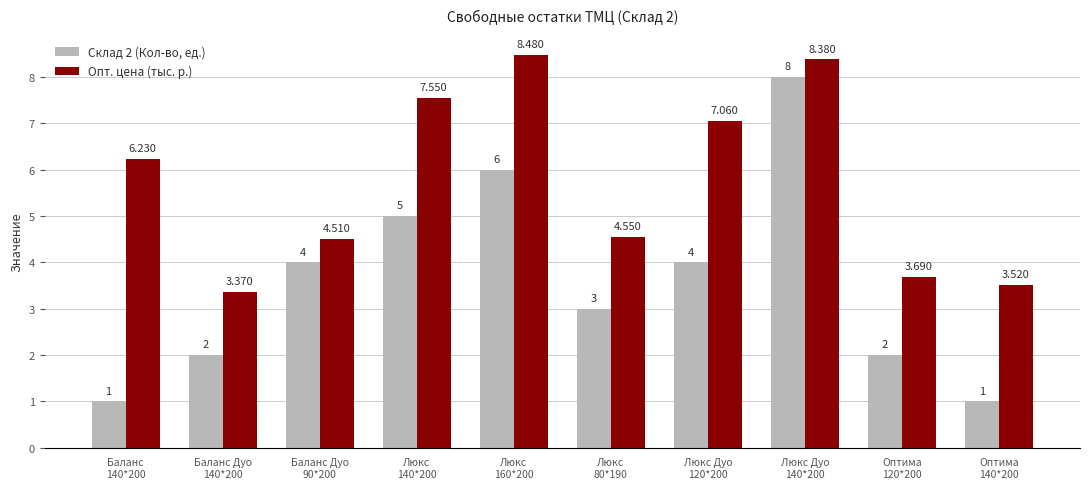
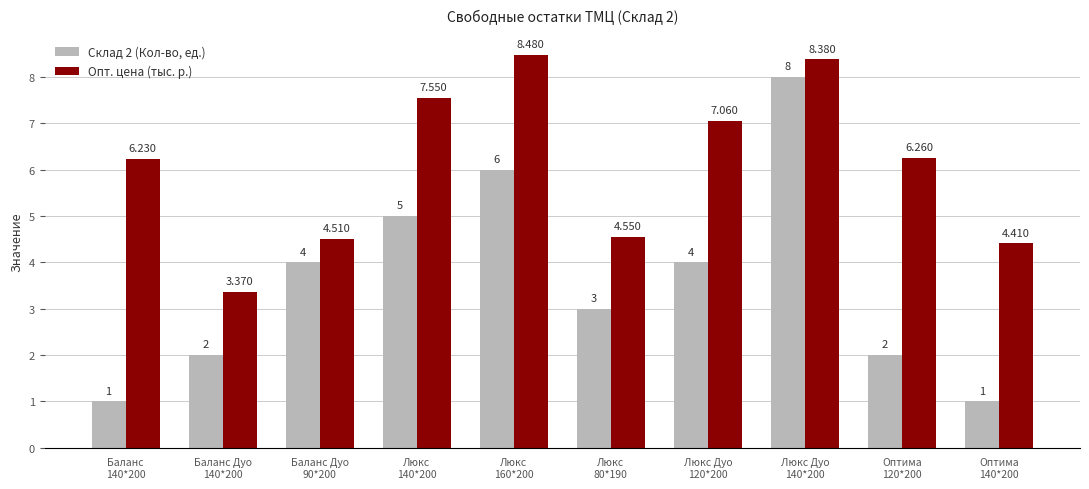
  {
    "Склад 2 (Кол-во, ед.)": {
      "Баланс 140*200": 1,
      "Баланс Дуо 140*200": 2,
      "Баланс Дуо 90*200": 4,
      "Люкс 140*200": 5,
      "Люкс 160*200": 6,
      "Люкс 80*190": 3,
      "Люкс Дуо 120*200": 4,
      "Люкс Дуо 140*200": 8,
      "Оптима 120*200": 2,
      "Оптима 140*200": 1
    },
    "Опт. цена (тыс. р.)": {
      "Баланс 140*200": 6.230,
      "Баланс Дуо 140*200": 3.370,
      "Баланс Дуо 90*200": 4.510,
      "Люкс 140*200": 7.550,
      "Люкс 160*200": 8.480,
      "Люкс 80*190": 4.550,
      "Люкс Дуо 120*200": 7.060,
      "Люкс Дуо 140*200": 8.380,
-     "Оптима 120*200": 3.690,
-     "Оптима 140*200": 3.520
+     "Оптима 120*200": 6.260,
+     "Оптима 140*200": 4.410
    }
  }
